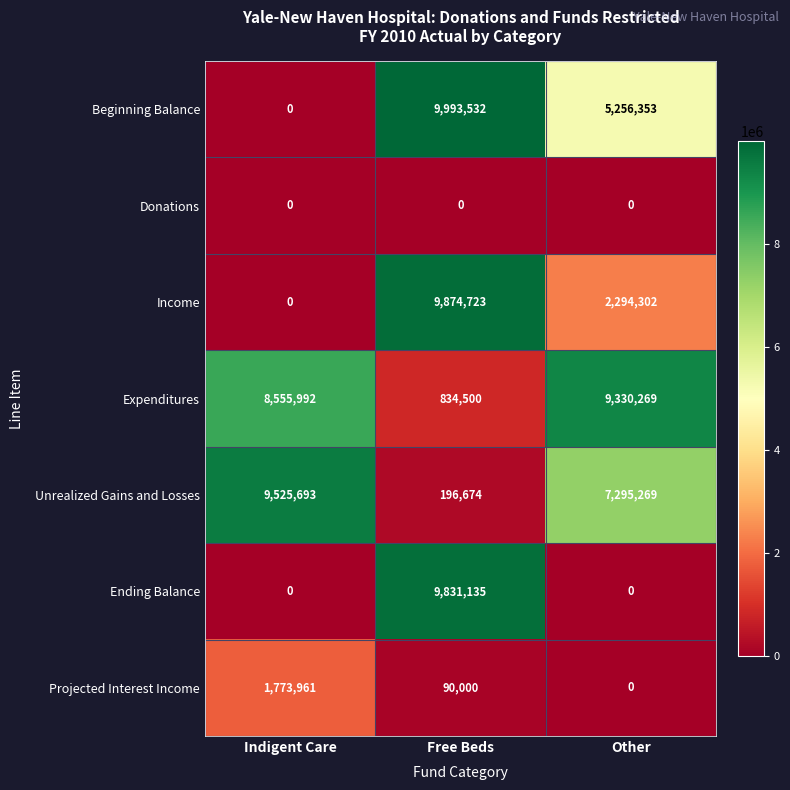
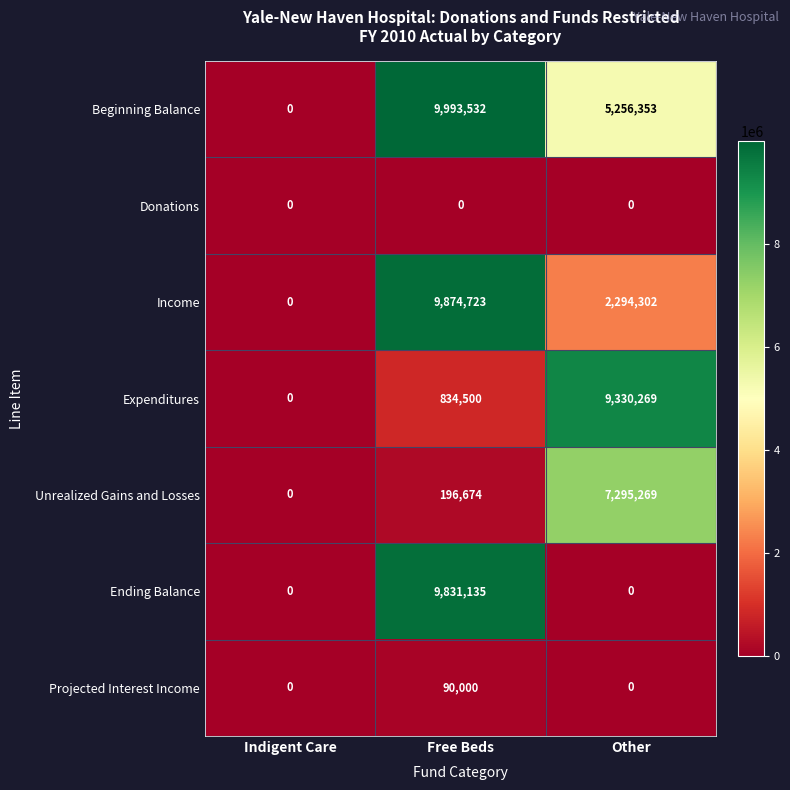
  {
    "Beginning Balance": {
      "Indigent Care": "0",
      "Free Beds": "9,993,532",
      "Other": "5,256,353"
    },
    "Donations": {
      "Indigent Care": "0",
      "Free Beds": "0",
      "Other": "0"
    },
    "Income": {
      "Indigent Care": "0",
      "Free Beds": "9,874,723",
      "Other": "2,294,302"
    },
    "Expenditures": {
-     "Indigent Care": "8,555,992",
+     "Indigent Care": "0",
      "Free Beds": "834,500",
      "Other": "9,330,269"
    },
    "Unrealized Gains and Losses": {
-     "Indigent Care": "9,525,693",
+     "Indigent Care": "0",
      "Free Beds": "196,674",
      "Other": "7,295,269"
    },
    "Ending Balance": {
      "Indigent Care": "0",
      "Free Beds": "9,831,135",
      "Other": "0"
    },
    "Projected Interest Income": {
-     "Indigent Care": "1,773,961",
+     "Indigent Care": "0",
      "Free Beds": "90,000",
      "Other": "0"
    }
  }
